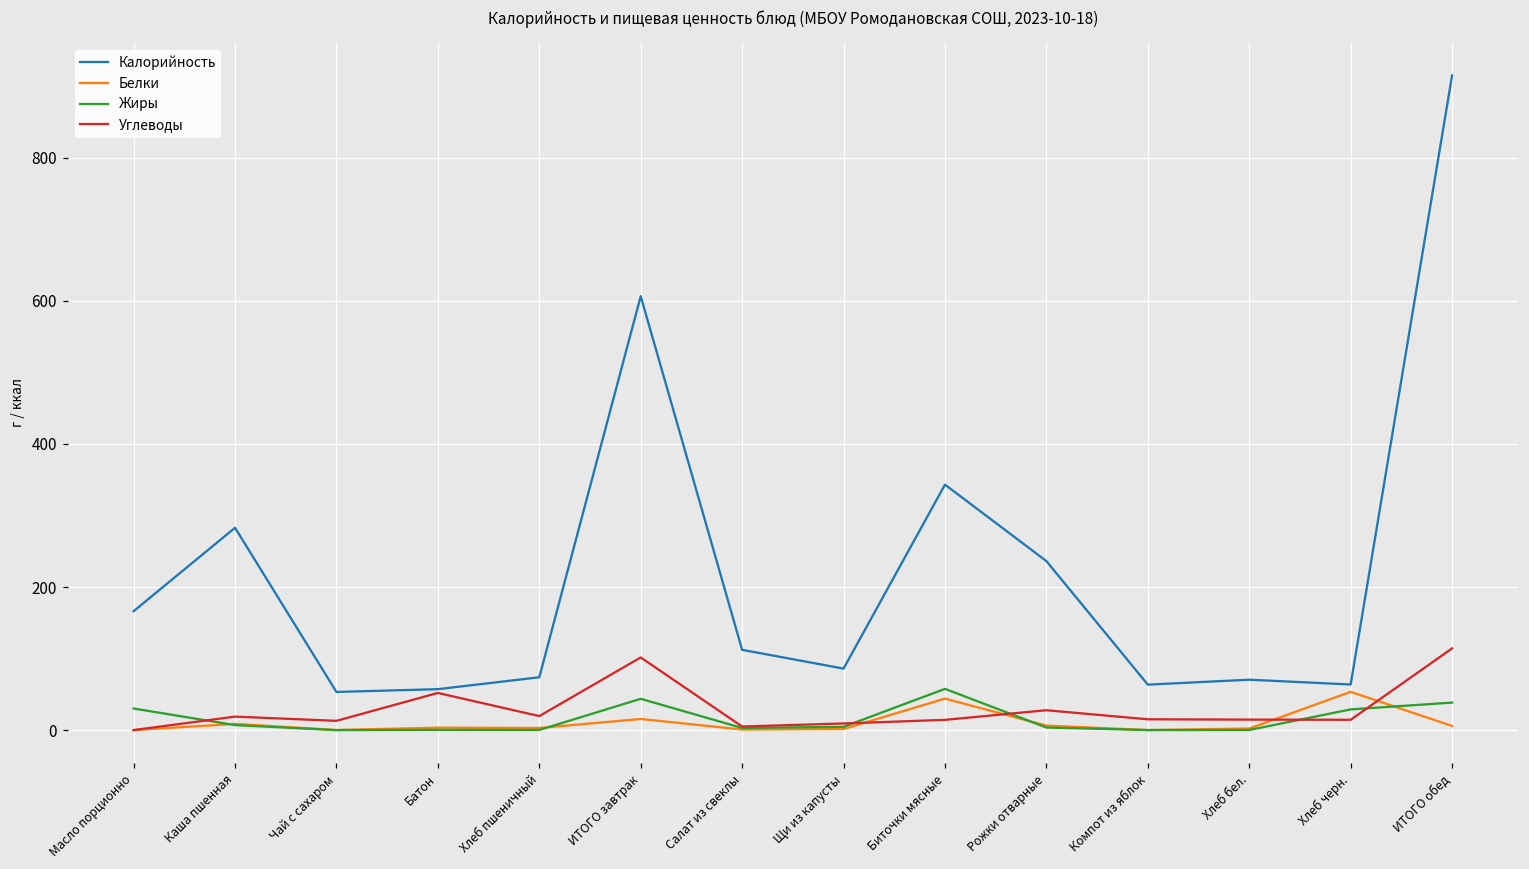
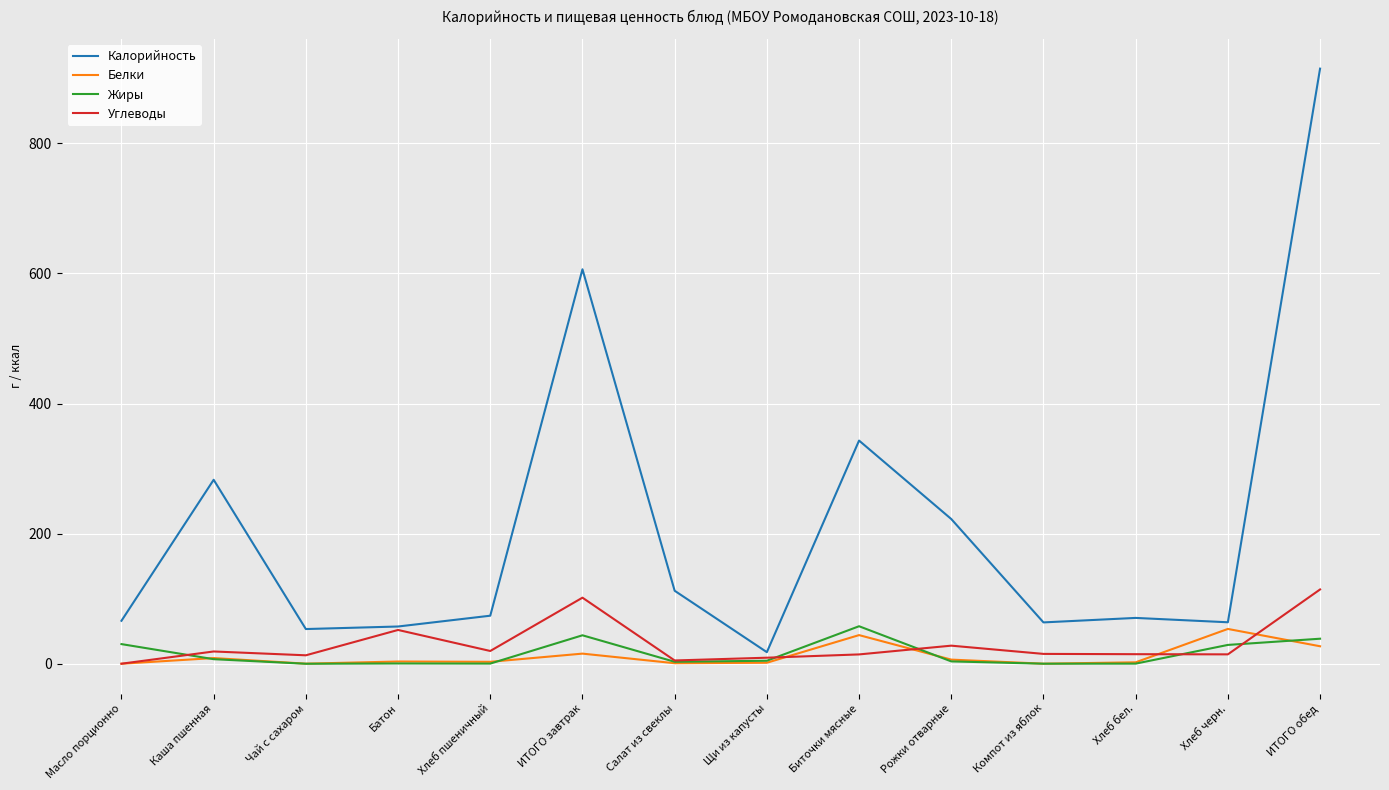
  {
    "Калорийность": {
-     "Масло порционно": 170,
+     "Масло порционно": 70,
      "Каша пшенная": 280,
      "Чай с сахаром": 50,
      "Батон": 60,
      "Хлеб пшеничный": 70,
      "ИТОГО завтрак": 610,
      "Салат из свеклы": 110,
-     "Щи из капусты": 90,
+     "Щи из капусты": 20,
      "Биточки мясные": 340,
-     "Рожки отварные": 240,
+     "Рожки отварные": 220,
      "Компот из яблок": 60,
      "Хлеб бел.": 70,
      "Хлеб черн.": 60,
      "ИТОГО обед": 910
    },
    "Белки": {
      "ИТОГО завтрак": 20,
      "Биточки мясные": 40,
      "Хлеб черн.": 50,
-     "ИТОГО обед": 10
+     "ИТОГО обед": 30
    },
    "Жиры": {
      "Масло порционно": 30,
      "ИТОГО завтрак": 40,
      "Биточки мясные": 60,
      "Хлеб черн.": 30,
      "ИТОГО обед": 40
    },
    "Углеводы": {
      "Каша пшенная": 20,
      "Чай с сахаром": 10,
      "Батон": 50,
      "Хлеб пшеничный": 20,
      "ИТОГО завтрак": 100,
      "Щи из капусты": 10,
      "Биточки мясные": 10,
      "Рожки отварные": 30,
      "Компот из яблок": 20,
      "Хлеб бел.": 10,
      "Хлеб черн.": 10,
      "ИТОГО обед": 110
    }
  }
